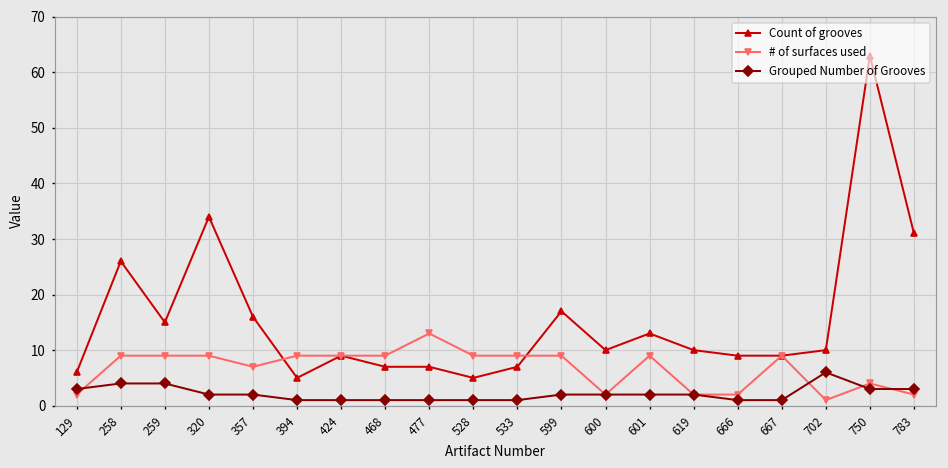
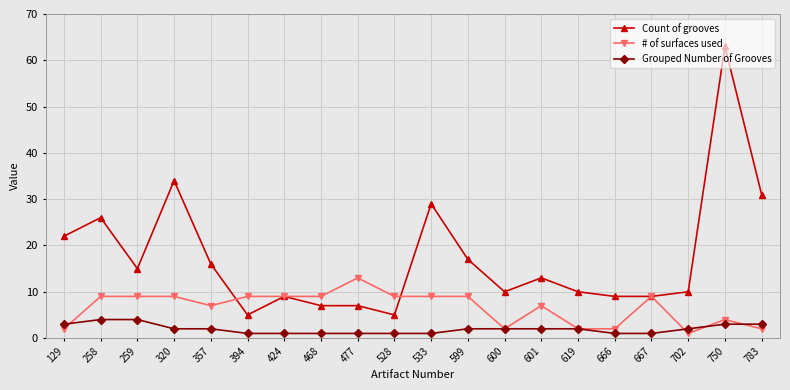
  {
    "Count of grooves": {
-     "129": 6,
+     "129": 22,
      "258": 26,
      "259": 15,
      "320": 34,
      "357": 16,
      "394": 5,
      "468": 7,
      "477": 7,
      "528": 5,
-     "533": 7,
+     "533": 29,
      "599": 17,
      "600": 10,
      "601": 13,
      "619": 10,
      "666": 9,
      "702": 10,
      "783": 31
    },
    "# of surfaces used": {
      "129": 2,
      "258": 9,
      "259": 9,
      "320": 9,
      "357": 7,
      "394": 9,
      "468": 9,
      "477": 13,
      "528": 9,
      "533": 9,
      "599": 9,
-     "601": 9,
+     "601": 7,
      "666": 2,
      "702": 1,
      "750": 4,
      "783": 2
    },
    "Grouped Number of Grooves": {
      "129": 3,
      "258": 4,
      "259": 4,
      "320": 2,
      "357": 2,
      "394": 1,
      "424": 1,
      "468": 1,
      "477": 1,
      "528": 1,
      "533": 1,
      "599": 2,
      "601": 2,
      "666": 1,
      "667": 1,
-     "702": 6,
+     "702": 2,
      "750": 3,
      "783": 3
    }
  }
